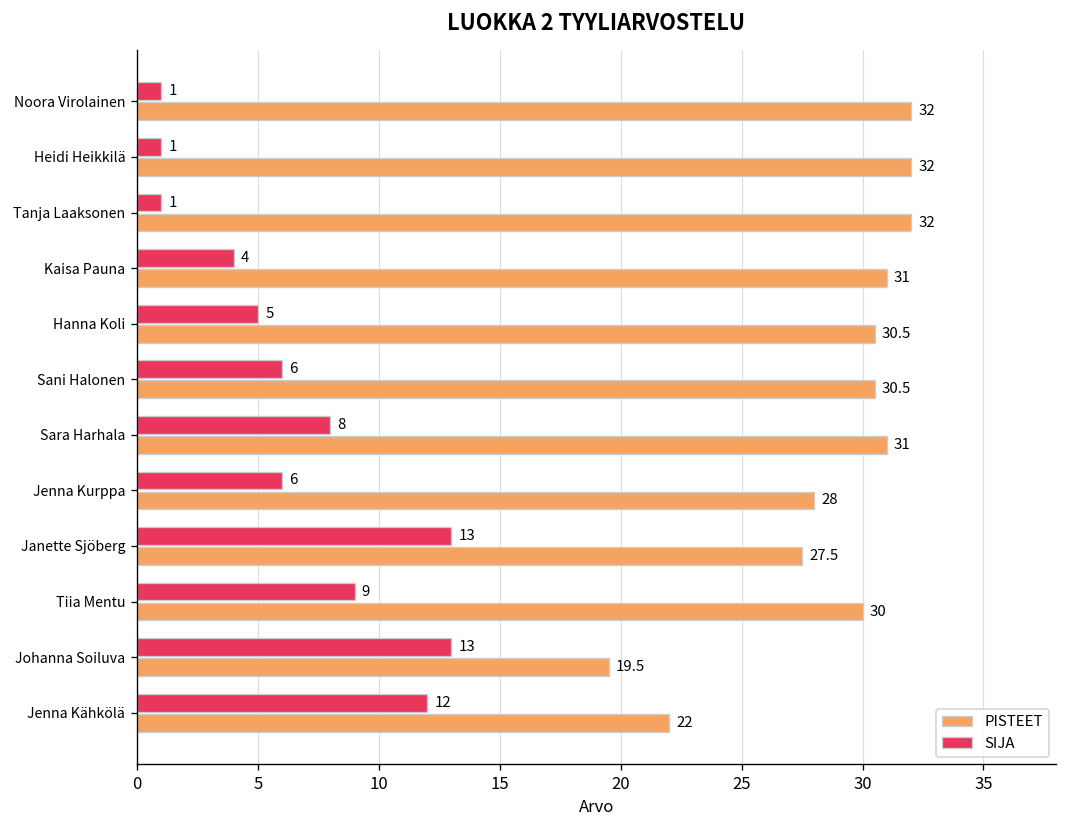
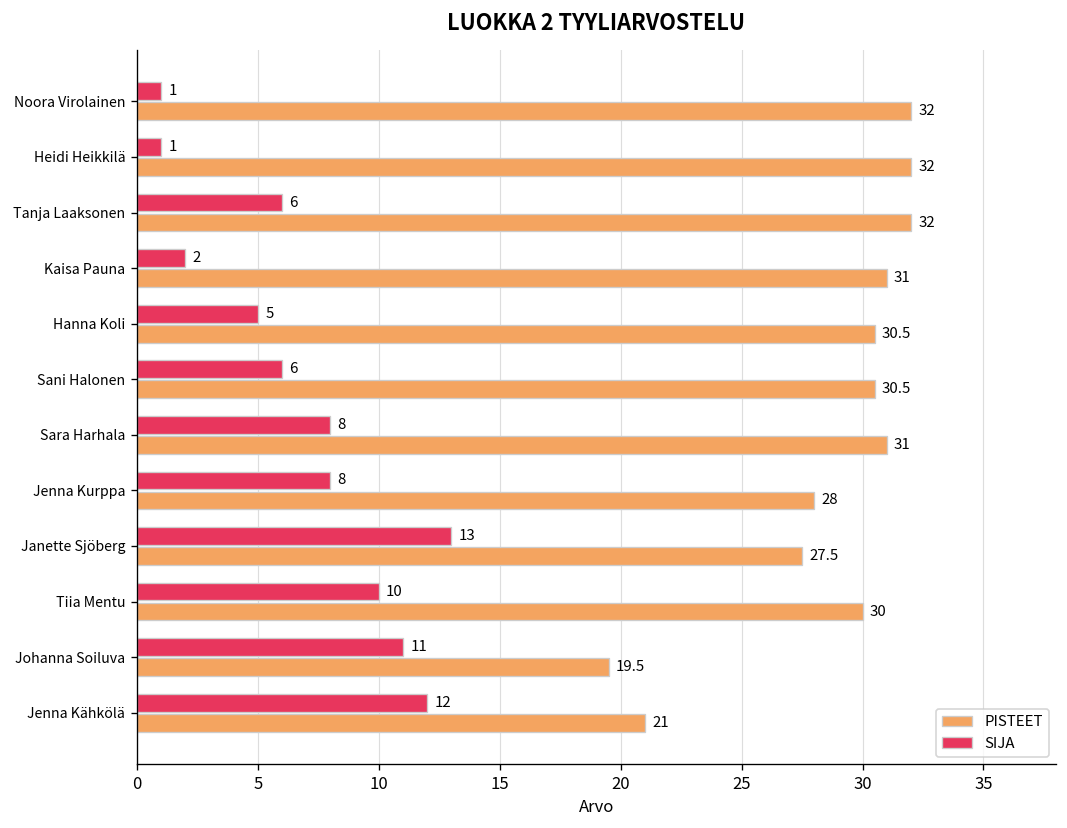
  {
    "PISTEET": {
      "Noora Virolainen": 32,
      "Heidi Heikkilä": 32,
      "Tanja Laaksonen": 32,
      "Kaisa Pauna": 31,
      "Hanna Koli": 30.5,
      "Sani Halonen": 30.5,
      "Sara Harhala": 31,
      "Jenna Kurppa": 28,
      "Janette Sjöberg": 27.5,
      "Tiia Mentu": 30,
      "Johanna Soiluva": 19.5,
-     "Jenna Kähkölä": 22
+     "Jenna Kähkölä": 21
    },
    "SIJA": {
      "Noora Virolainen": 1,
      "Heidi Heikkilä": 1,
-     "Tanja Laaksonen": 1,
-     "Kaisa Pauna": 4,
+     "Tanja Laaksonen": 6,
+     "Kaisa Pauna": 2,
      "Hanna Koli": 5,
      "Sani Halonen": 6,
      "Sara Harhala": 8,
-     "Jenna Kurppa": 6,
+     "Jenna Kurppa": 8,
      "Janette Sjöberg": 13,
-     "Tiia Mentu": 9,
-     "Johanna Soiluva": 13,
+     "Tiia Mentu": 10,
+     "Johanna Soiluva": 11,
      "Jenna Kähkölä": 12
    }
  }
